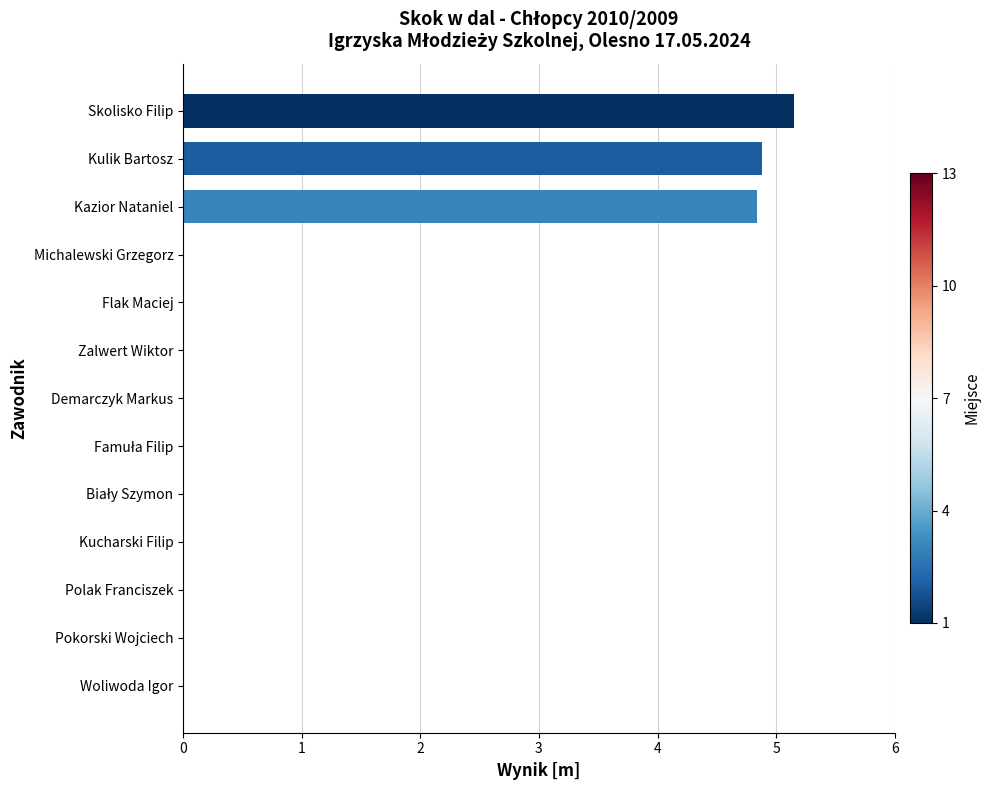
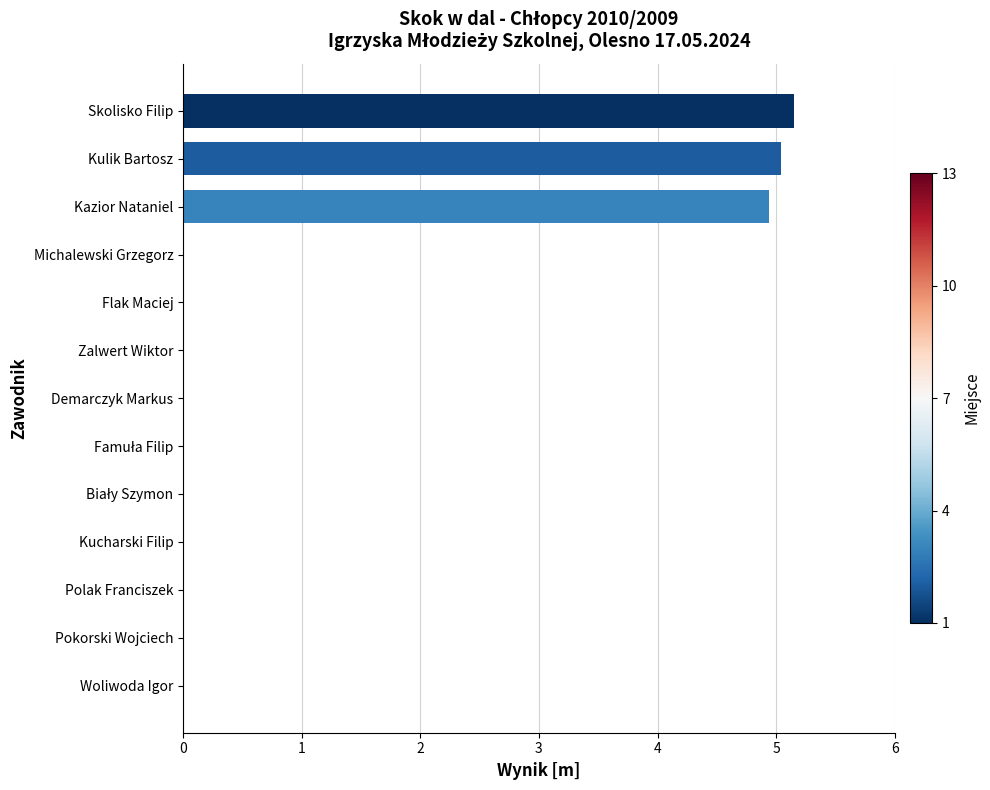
  {
    "Skolisko Filip": 5.15,
-   "Kulik Bartosz": 4.88,
-   "Kazior Nataniel": 4.84,
+   "Kulik Bartosz": 5.04,
+   "Kazior Nataniel": 4.94,
    "Michalewski Grzegorz": 0.00,
    "Flak Maciej": 0.00,
    "Zalwert Wiktor": 0.00,
    "Demarczyk Markus": 0.00,
    "Famuła Filip": 0.00,
    "Biały Szymon": 0.00,
    "Kucharski Filip": 0.00,
    "Polak Franciszek": 0.00,
    "Pokorski Wojciech": 0.00,
    "Woliwoda Igor": 0.00
  }
